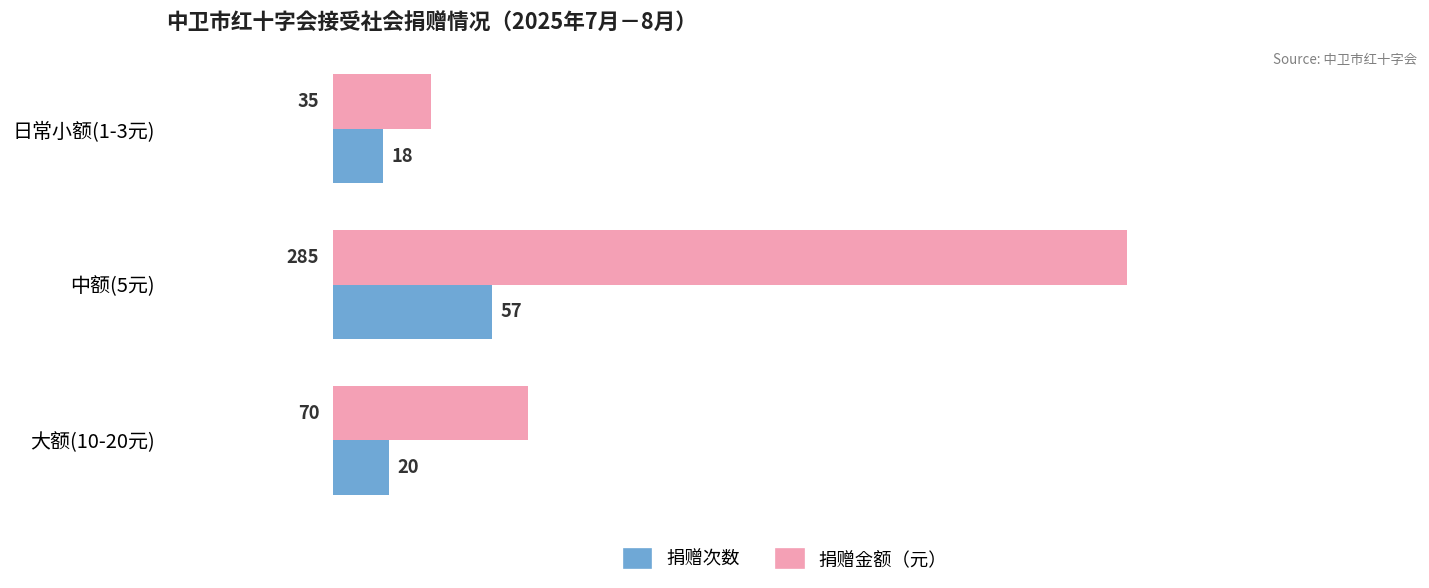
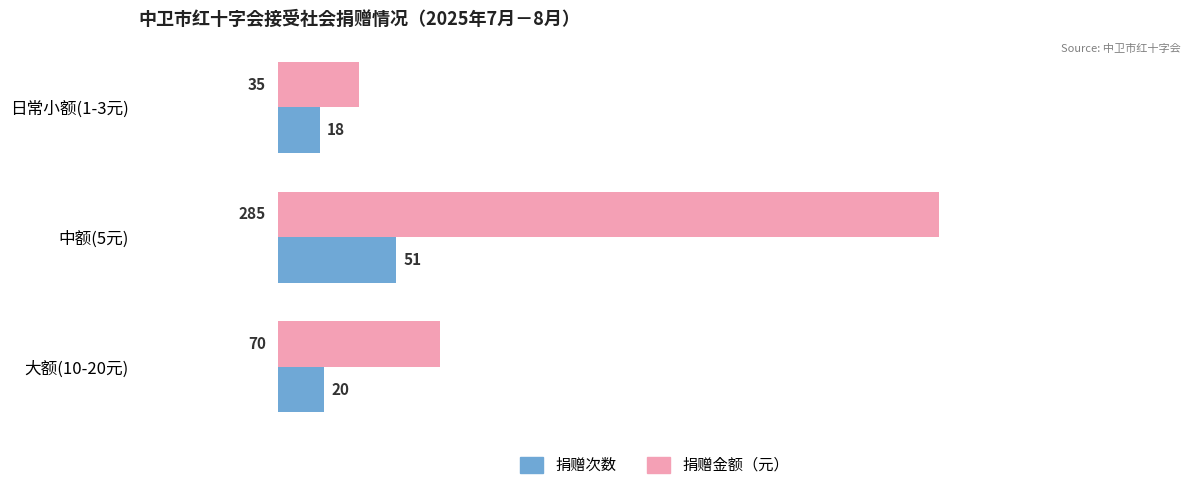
  {
    "捐赠次数": {
      "日常小额(1-3元)": 18,
-     "中额(5元)": 57,
+     "中额(5元)": 51,
      "大额(10-20元)": 20
    }
  }
